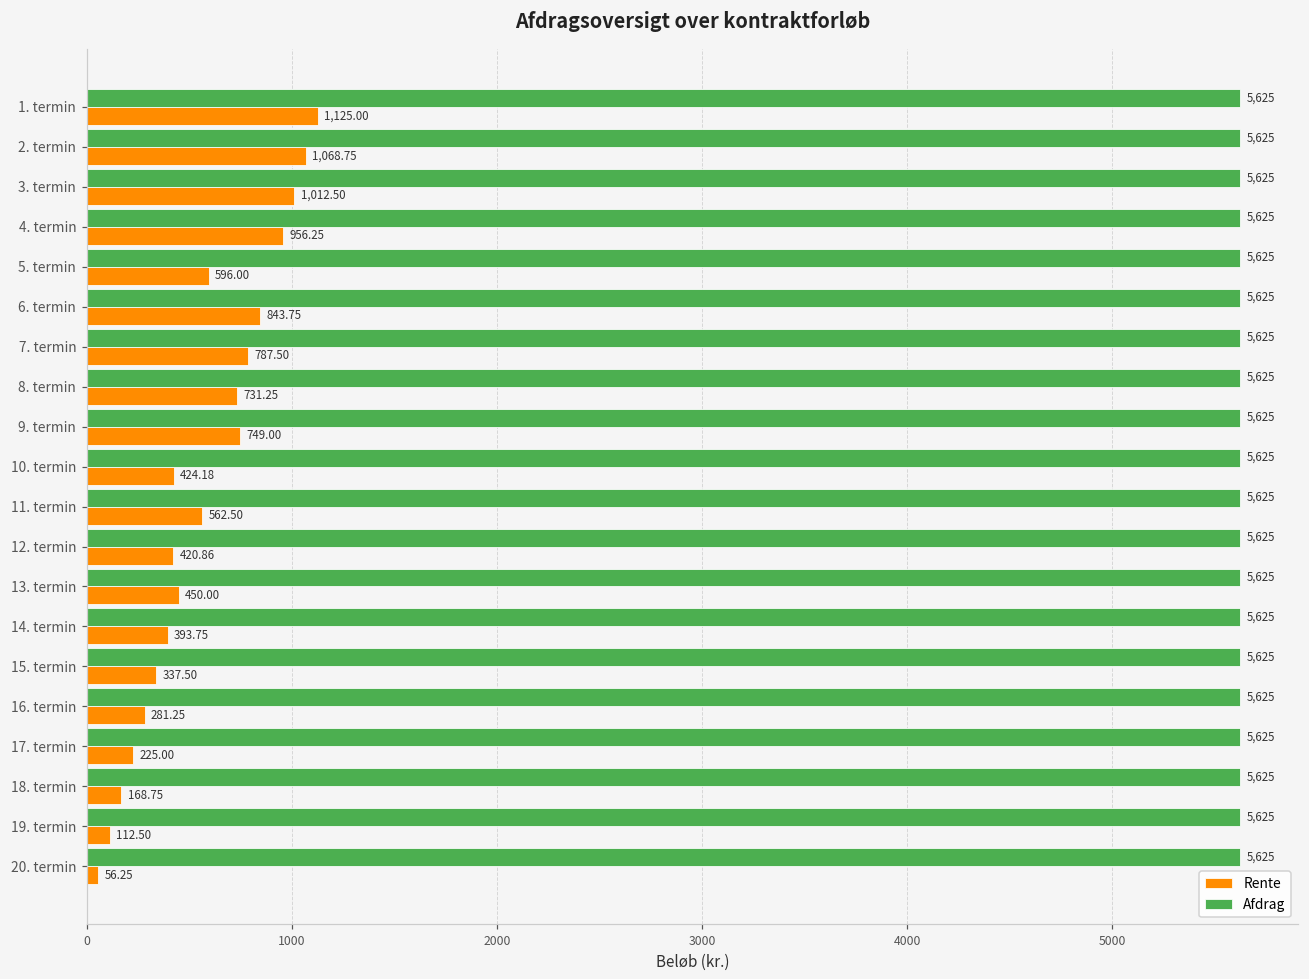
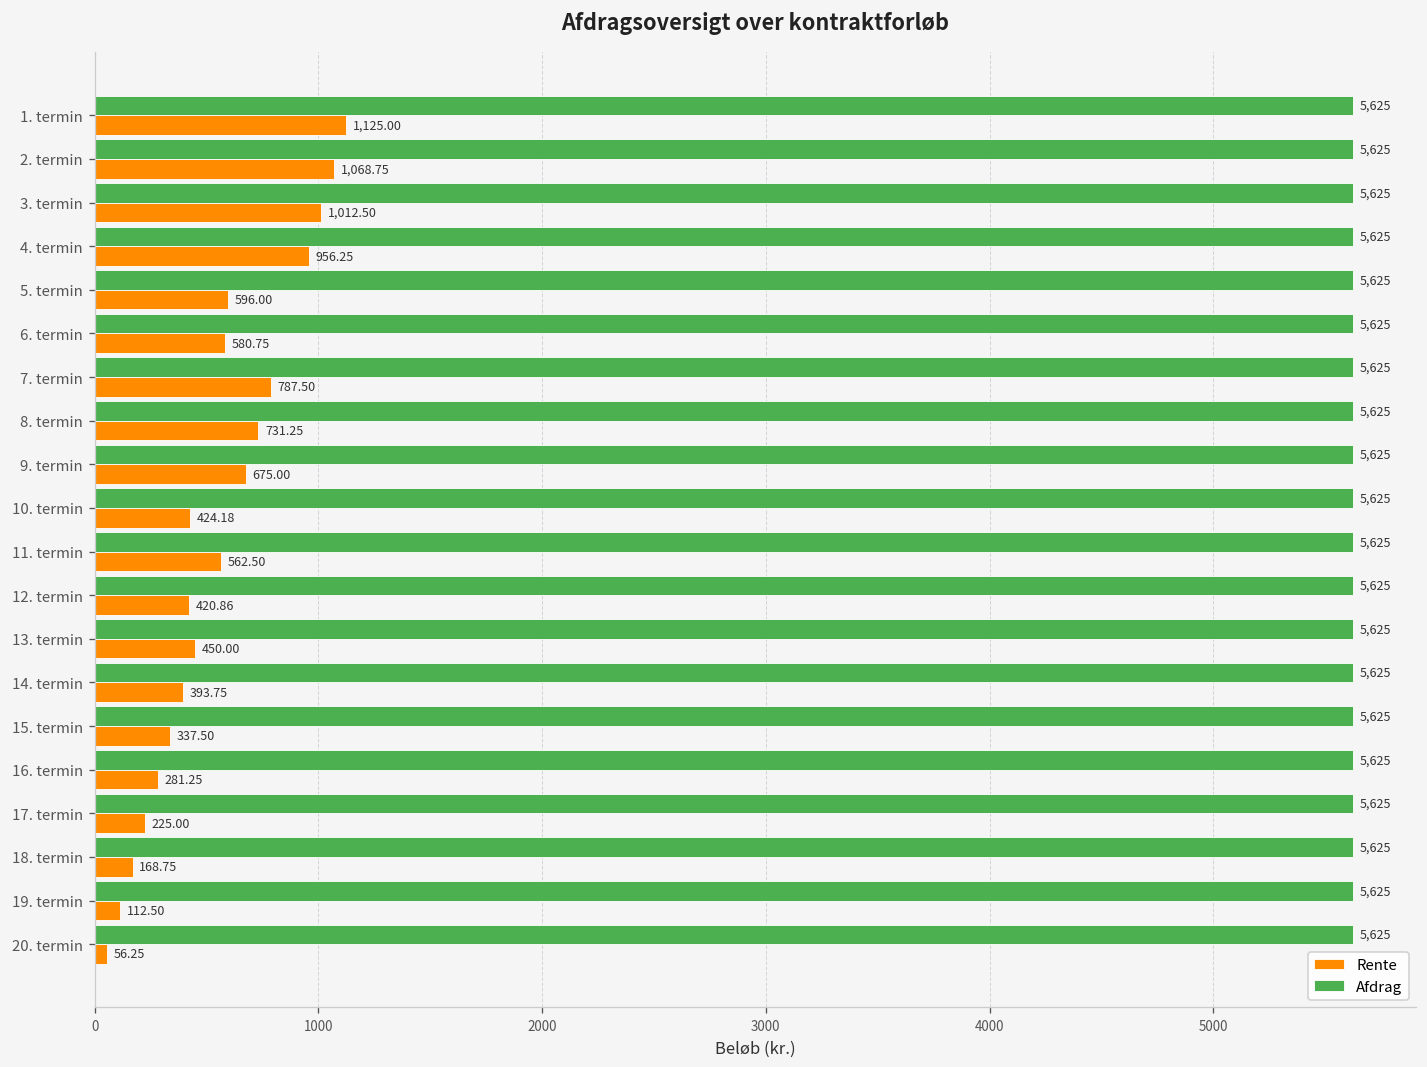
  {
    "Rente": {
      "1. termin": "1,125.00",
      "2. termin": "1,068.75",
      "3. termin": "1,012.50",
      "4. termin": "956.25",
      "5. termin": "596.00",
-     "6. termin": "843.75",
+     "6. termin": "580.75",
      "7. termin": "787.50",
      "8. termin": "731.25",
-     "9. termin": "749.00",
+     "9. termin": "675.00",
      "10. termin": "424.18",
      "11. termin": "562.50",
      "12. termin": "420.86",
      "13. termin": "450.00",
      "14. termin": "393.75",
      "15. termin": "337.50",
      "16. termin": "281.25",
      "17. termin": "225.00",
      "18. termin": "168.75",
      "19. termin": "112.50",
      "20. termin": "56.25"
    },
    "Afdrag": {
      "1. termin": "5,625",
      "2. termin": "5,625",
      "3. termin": "5,625",
      "4. termin": "5,625",
      "5. termin": "5,625",
      "6. termin": "5,625",
      "7. termin": "5,625",
      "8. termin": "5,625",
      "9. termin": "5,625",
      "10. termin": "5,625",
      "11. termin": "5,625",
      "12. termin": "5,625",
      "13. termin": "5,625",
      "14. termin": "5,625",
      "15. termin": "5,625",
      "16. termin": "5,625",
      "17. termin": "5,625",
      "18. termin": "5,625",
      "19. termin": "5,625",
      "20. termin": "5,625"
    }
  }
